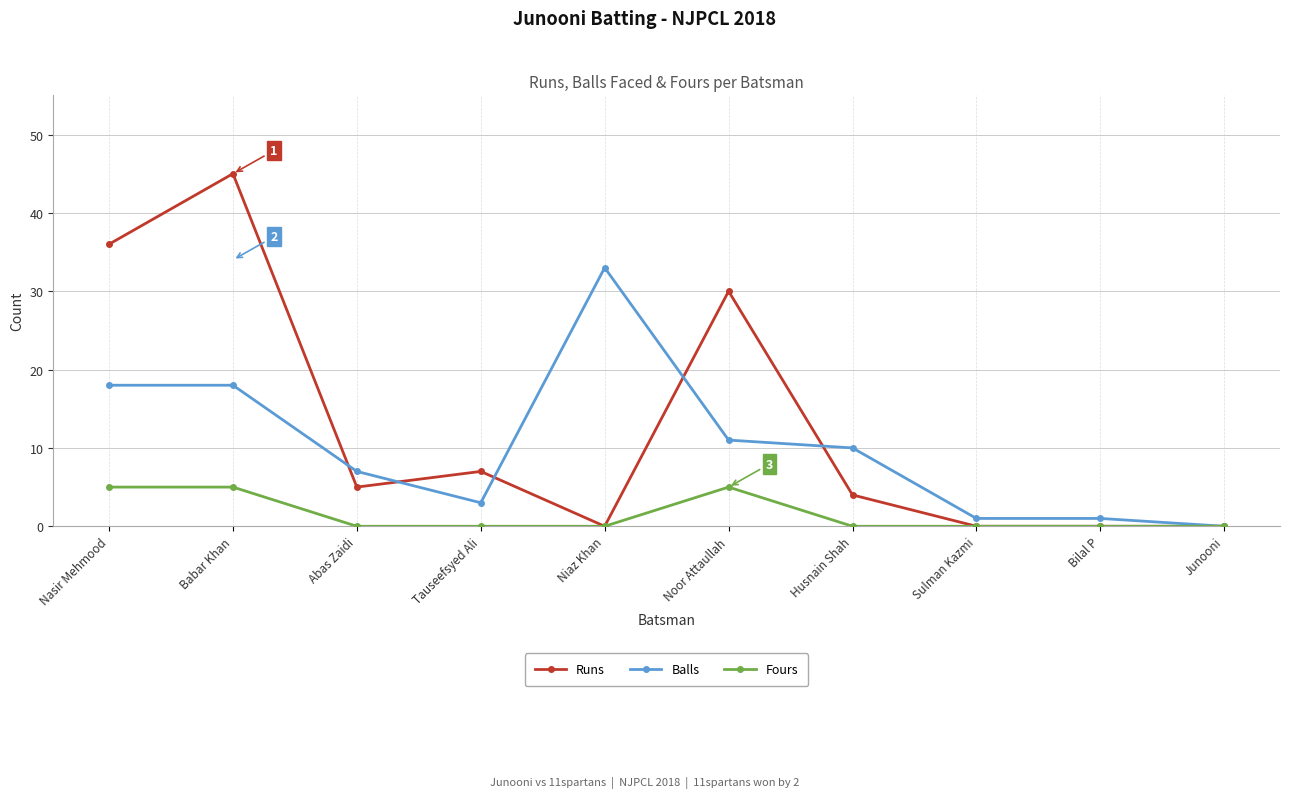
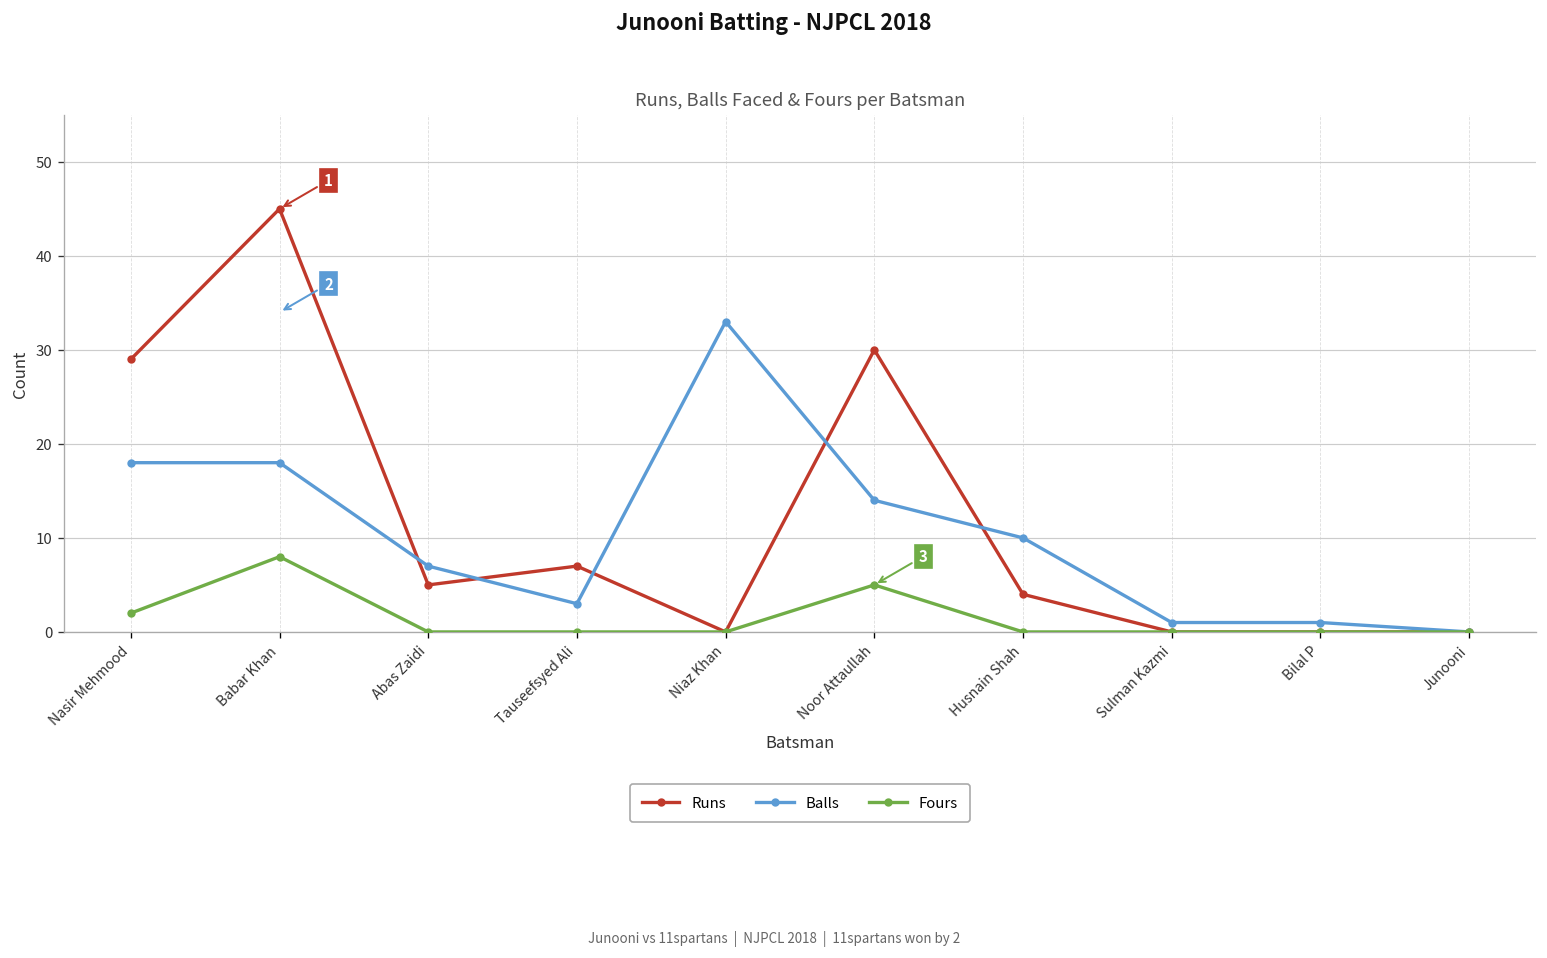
  {
    "Runs": {
-     "Nasir Mehmood": 36,
+     "Nasir Mehmood": 29,
      "Babar Khan": 45,
      "Abas Zaidi": 5,
      "Tauseefsyed Ali": 7,
      "Noor Attaullah": 30,
      "Husnain Shah": 4
    },
    "Balls": {
      "Nasir Mehmood": 18,
      "Babar Khan": 18,
      "Abas Zaidi": 7,
      "Tauseefsyed Ali": 3,
      "Niaz Khan": 33,
-     "Noor Attaullah": 11,
+     "Noor Attaullah": 14,
      "Husnain Shah": 10,
      "Sulman Kazmi": 1,
      "Bilal P": 1
    },
    "Fours": {
-     "Nasir Mehmood": 5,
-     "Babar Khan": 5,
+     "Nasir Mehmood": 2,
+     "Babar Khan": 8,
      "Abas Zaidi": 0,
      "Tauseefsyed Ali": 0,
      "Noor Attaullah": 5,
      "Husnain Shah": 0
    }
  }
